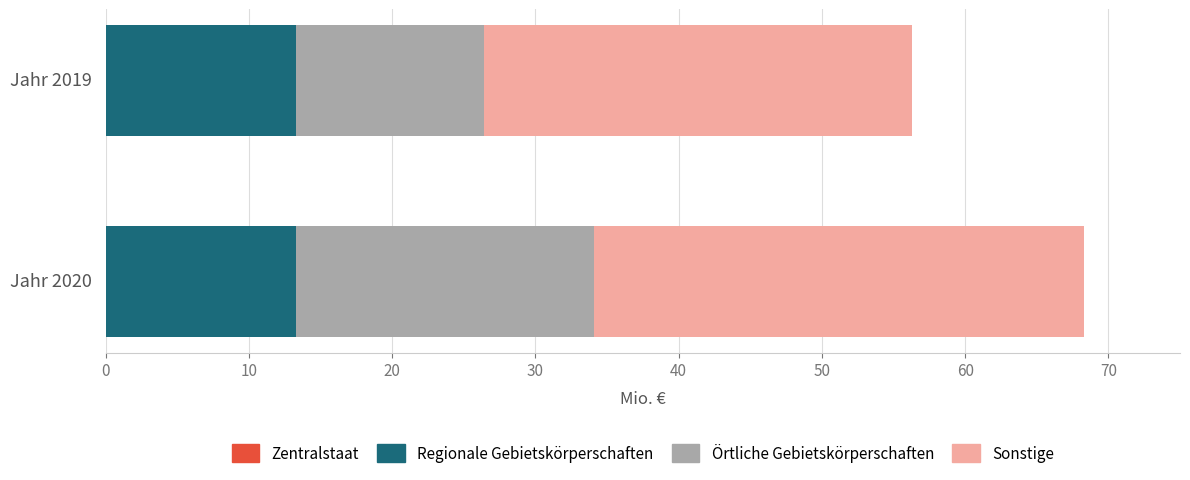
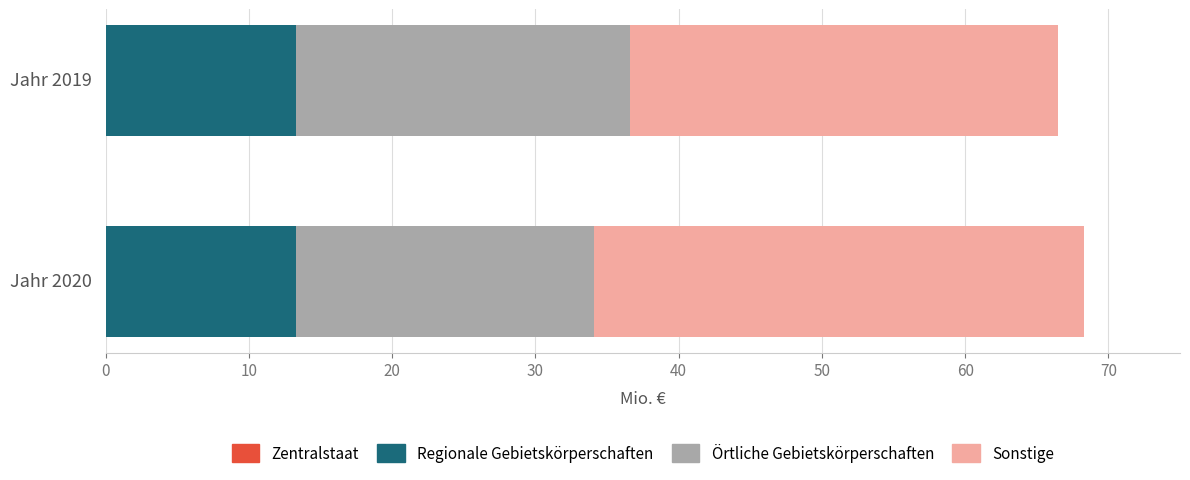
  {
    "Zentralstaat": {
      "Jahr 2019": 0.0,
      "Jahr 2020": 0.0
    },
    "Regionale Gebietskörperschaften": {
      "Jahr 2019": 13.3,
      "Jahr 2020": 13.3
    },
    "Örtliche Gebietskörperschaften": {
-     "Jahr 2019": 13.1,
+     "Jahr 2019": 23.3,
      "Jahr 2020": 20.8
    },
    "Sonstige": {
      "Jahr 2019": 29.9,
      "Jahr 2020": 34.2
    }
  }
